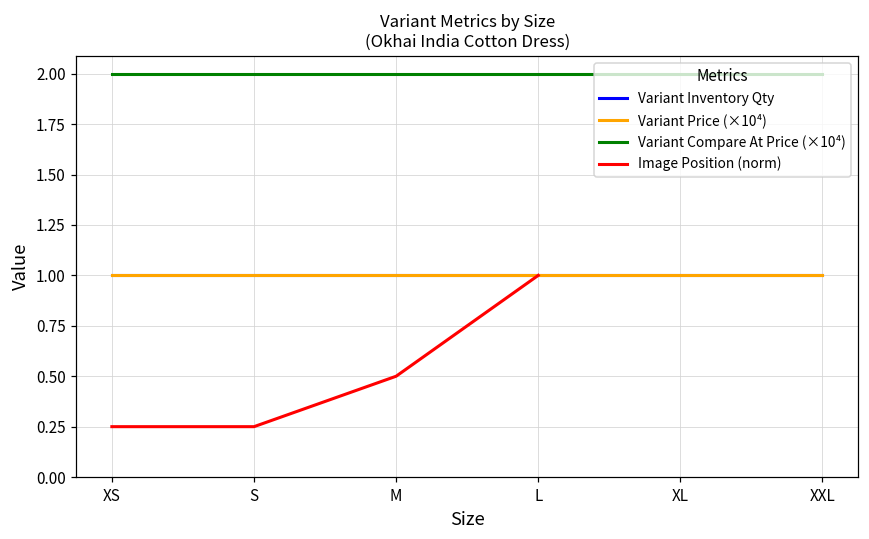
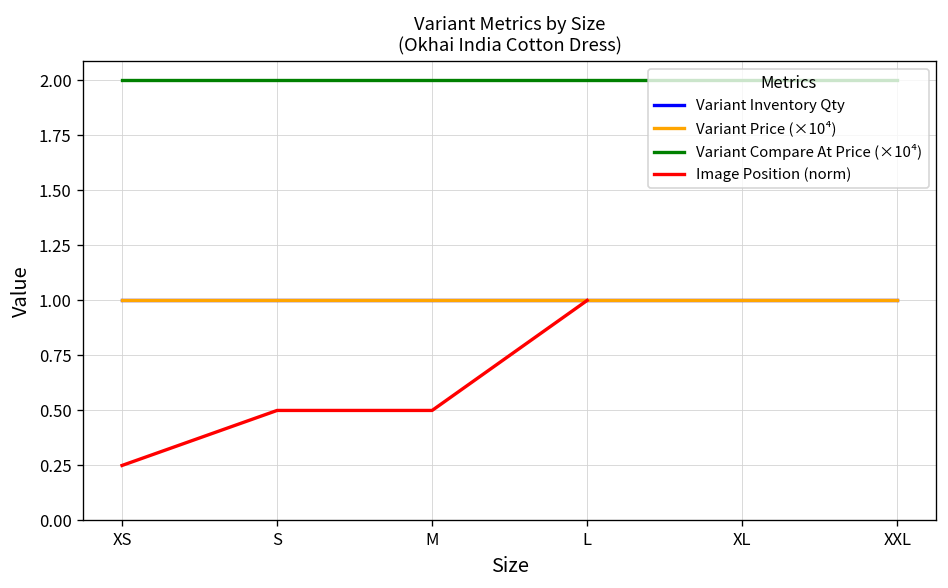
  {
    "Variant Price (×10⁴)": {
      "XS": 1.00,
      "S": 1.00,
      "M": 1.00,
      "XL": 1.00,
      "XXL": 1.00
    },
    "Variant Compare At Price (×10⁴)": {
      "XS": 2.00,
      "S": 2.00,
      "M": 2.00,
      "L": 2.00
    },
    "Image Position (norm)": {
      "XS": 0.25,
-     "S": 0.25,
+     "S": 0.50,
      "M": 0.50
    }
  }
